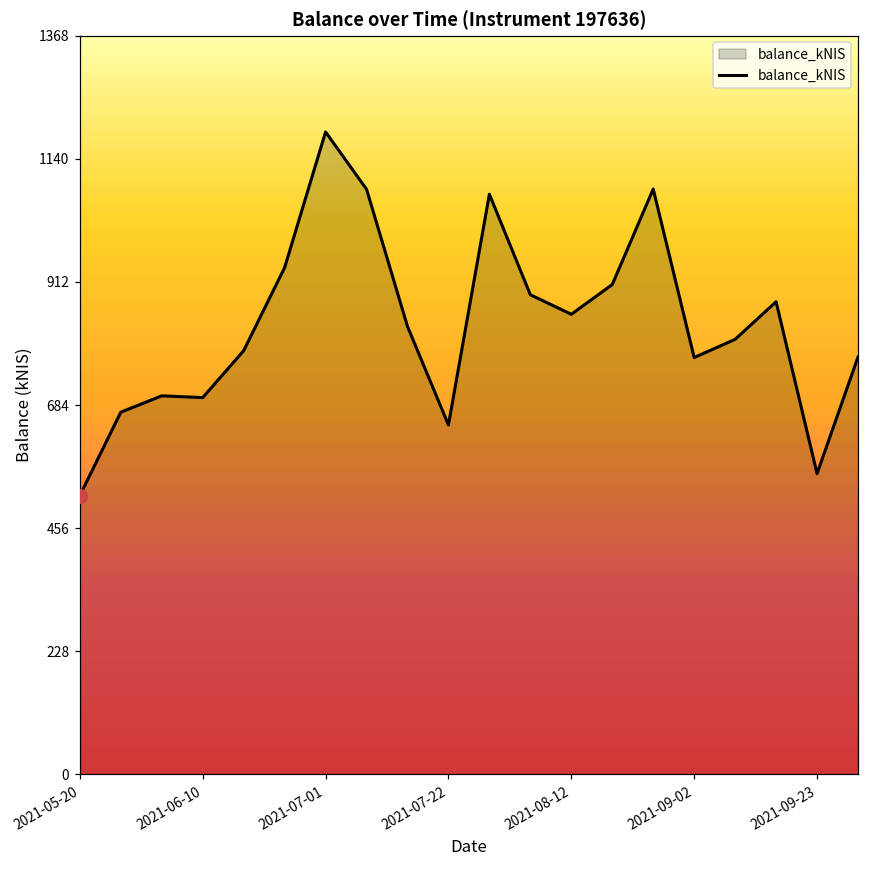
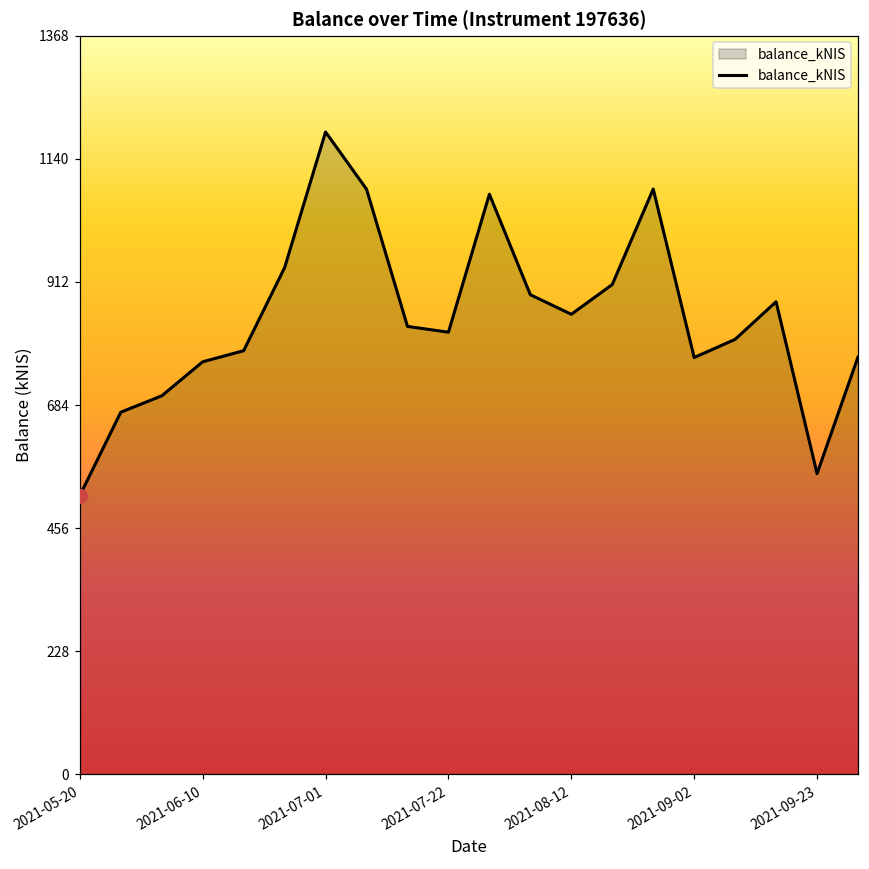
  {
    "balance_kNIS": {
-     "2021-06-10": 700,
+     "2021-06-10": 760,
      "2021-07-01": 1190,
-     "2021-07-22": 650,
+     "2021-07-22": 820,
      "2021-08-12": 850,
      "2021-09-02": 770,
      "2021-09-23": 560
    }
  }
